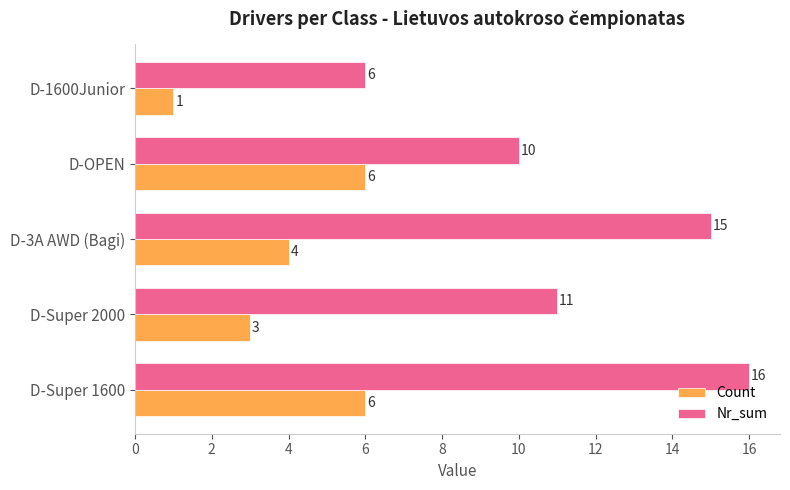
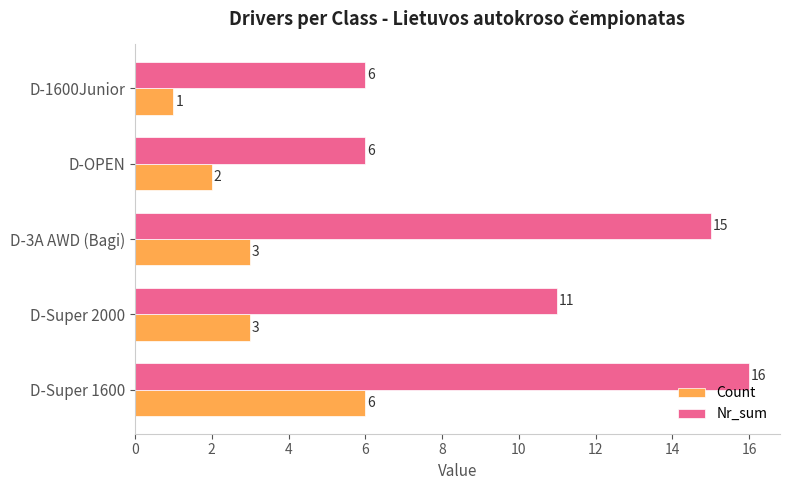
  {
    "Count": {
      "D-1600Junior": 1,
-     "D-OPEN": 6,
-     "D-3A AWD (Bagi)": 4,
+     "D-OPEN": 2,
+     "D-3A AWD (Bagi)": 3,
      "D-Super 2000": 3,
      "D-Super 1600": 6
    },
    "Nr_sum": {
      "D-1600Junior": 6,
-     "D-OPEN": 10,
+     "D-OPEN": 6,
      "D-3A AWD (Bagi)": 15,
      "D-Super 2000": 11,
      "D-Super 1600": 16
    }
  }
